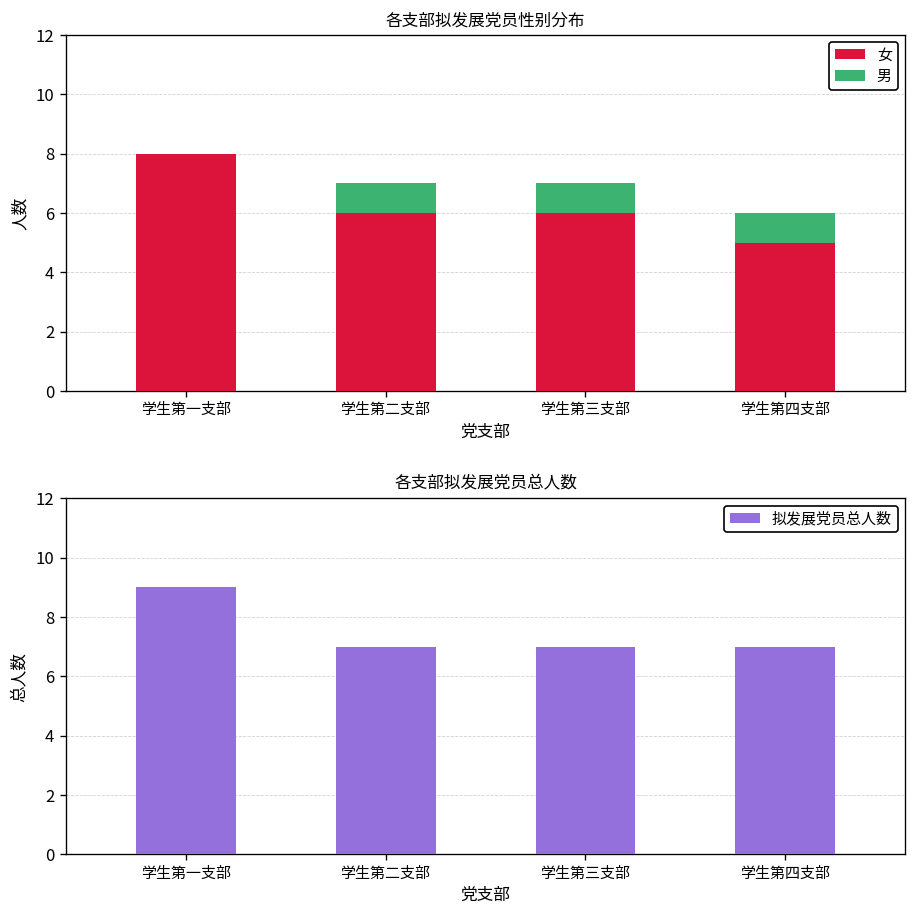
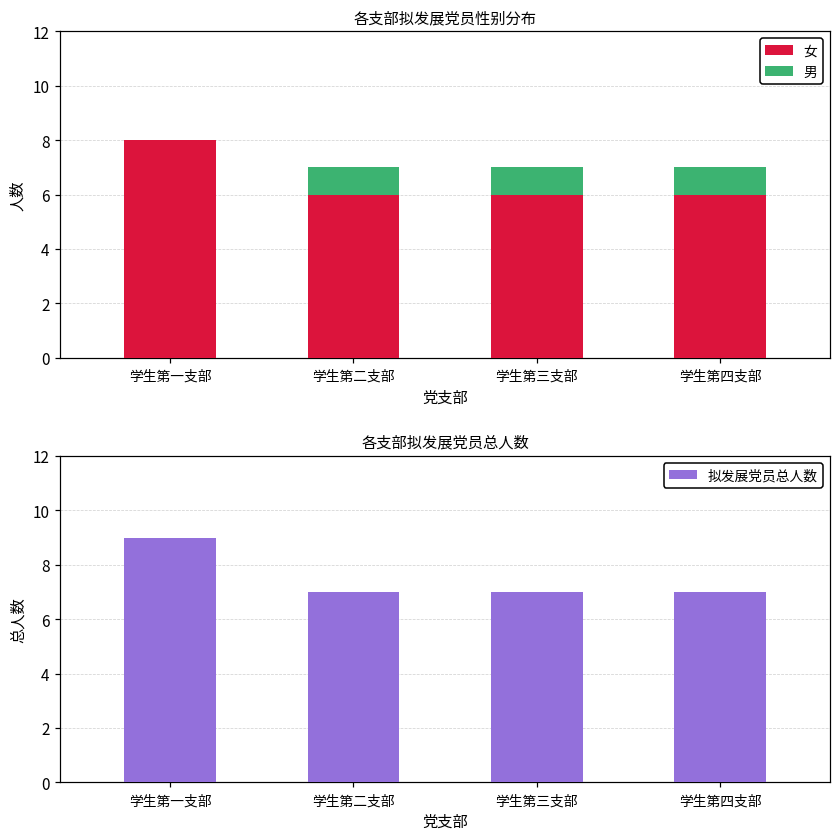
  {
    "各支部拟发展党员性别分布": {
      "女": {
        "学生第一支部": 8,
        "学生第二支部": 6,
        "学生第三支部": 6,
-       "学生第四支部": 5
+       "学生第四支部": 6
      }
    },
    "各支部拟发展党员总人数": {
      "学生第一支部": 9.0,
      "学生第二支部": 7.0,
      "学生第三支部": 7.0,
      "学生第四支部": 7.0
    }
  }
